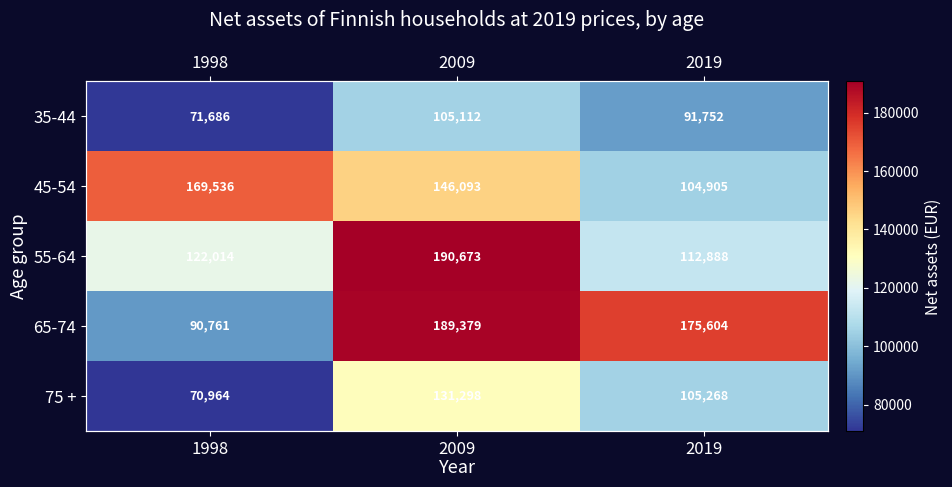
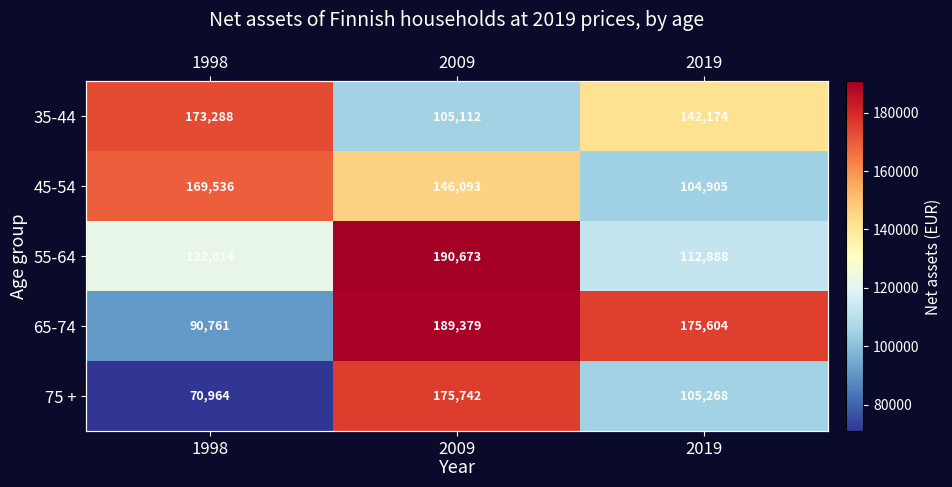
  {
    "35-44": {
-     "1998": "71,686",
+     "1998": "173,288",
      "2009": "105,112",
-     "2019": "91,752"
+     "2019": "142,174"
    },
    "45-54": {
      "1998": "169,536",
      "2009": "146,093",
      "2019": "104,905"
    },
    "55-64": {
      "2009": "190,673",
      "2019": "112,888"
    },
    "65-74": {
      "1998": "90,761",
      "2009": "189,379",
      "2019": "175,604"
    },
    "75 +": {
      "1998": "70,964",
-     "2009": "131,298",
+     "2009": "175,742",
      "2019": "105,268"
    }
  }
